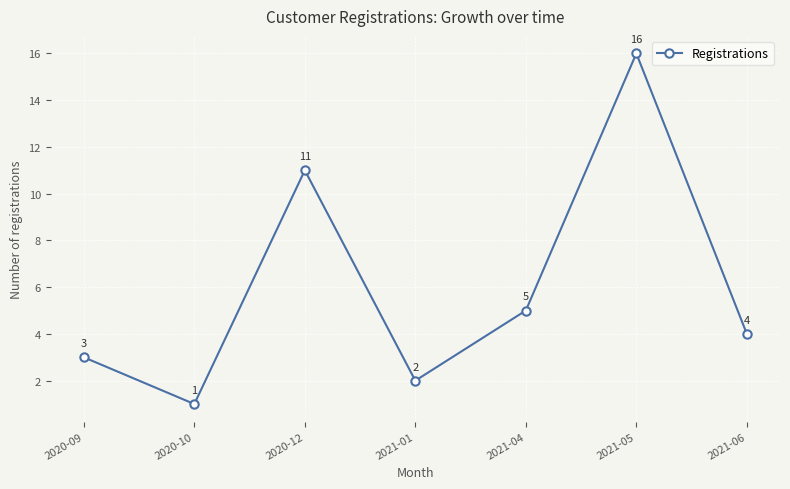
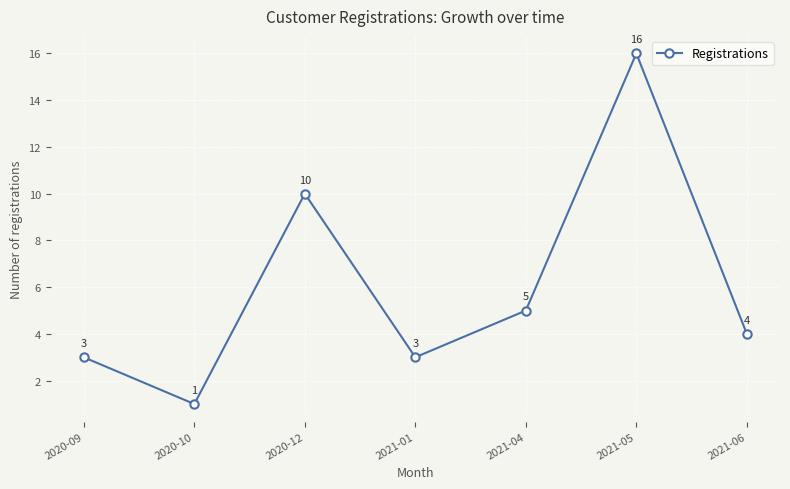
  {
    "2020-09": 3,
    "2020-10": 1,
-   "2020-12": 11,
-   "2021-01": 2,
+   "2020-12": 10,
+   "2021-01": 3,
    "2021-04": 5,
    "2021-05": 16,
    "2021-06": 4
  }
